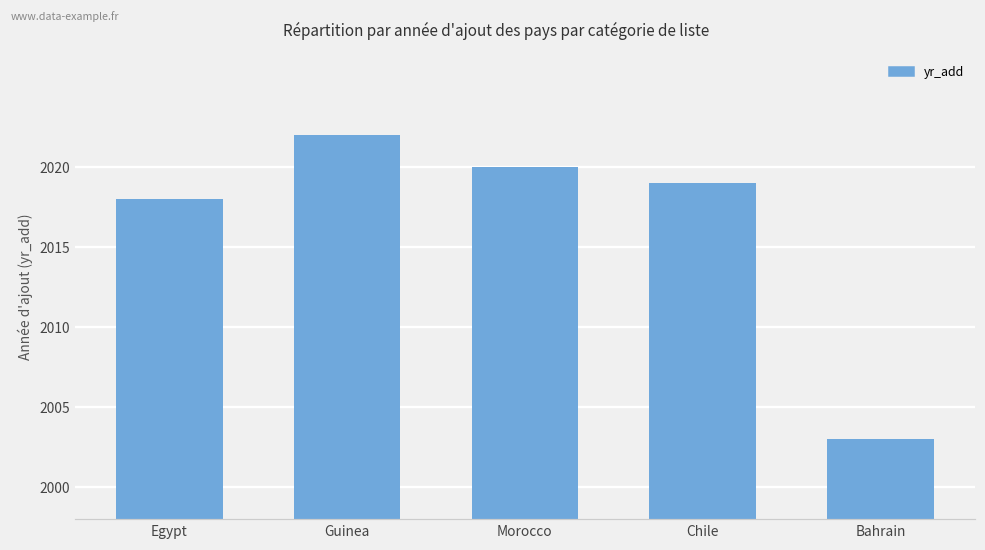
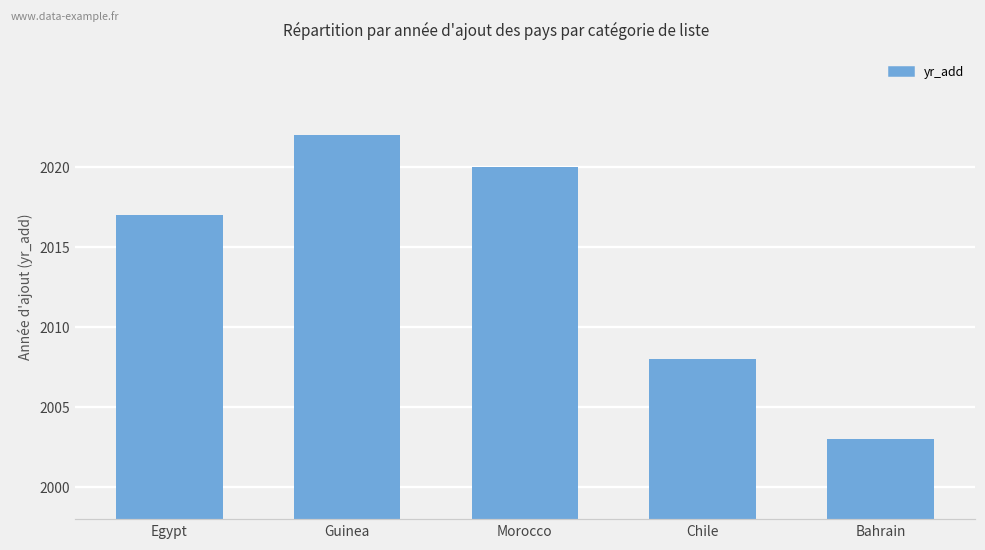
  {
-   "Egypt": 2018,
+   "Egypt": 2017,
    "Guinea": 2022,
    "Morocco": 2020,
-   "Chile": 2019,
+   "Chile": 2008,
    "Bahrain": 2003
  }
